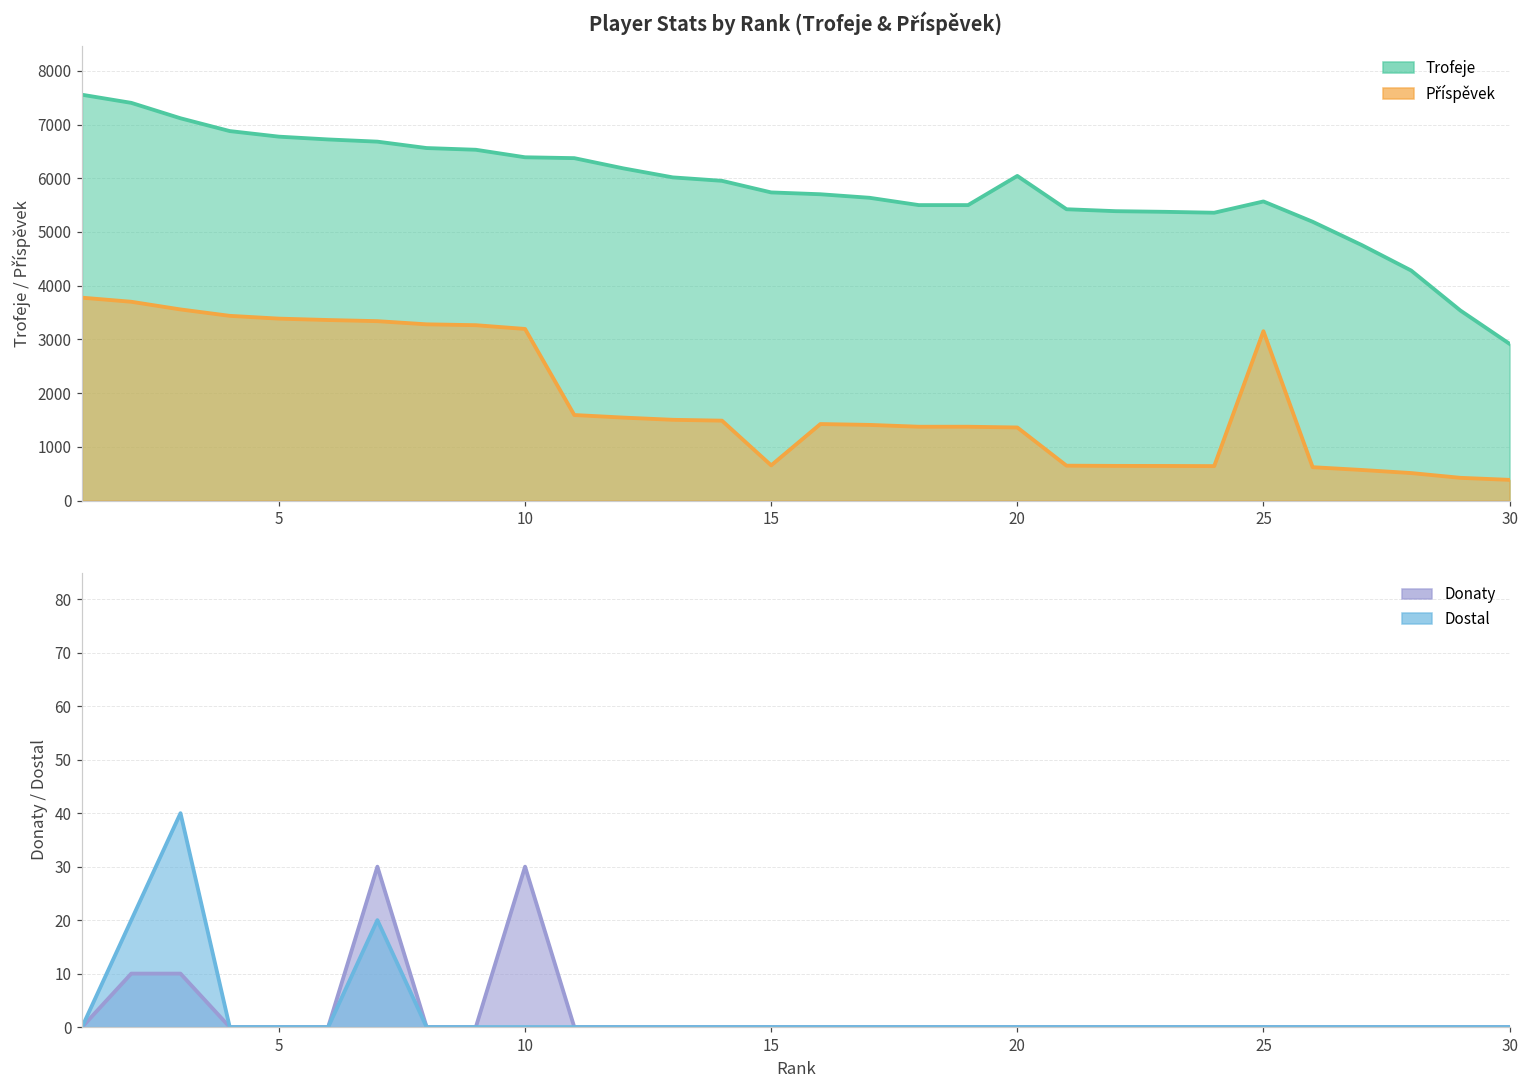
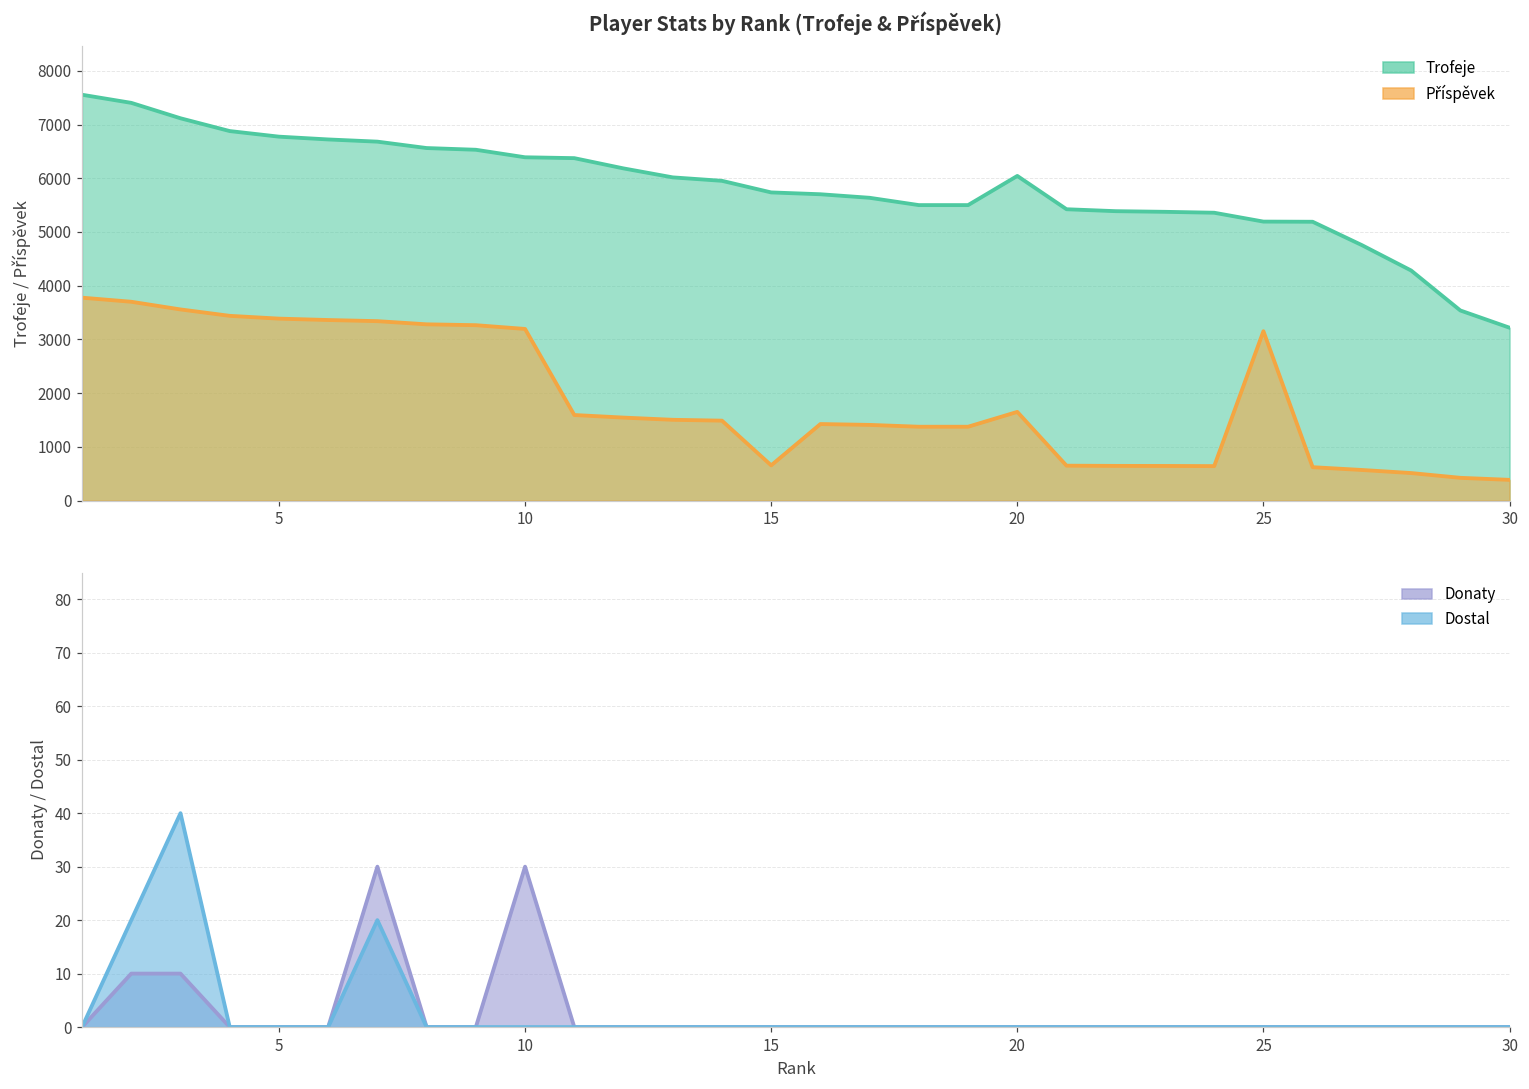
  {
    "Player Stats by Rank (Trofeje & Příspěvek)": {
      "Trofeje": {
        "5": 6800,
        "10": 6400,
        "15": 5700,
        "20": 6000,
-       "25": 5600,
-       "30": 2900
+       "25": 5200,
+       "30": 3200
      },
      "Příspěvek": {
        "5": 3400,
        "10": 3200,
        "15": 700,
-       "20": 1400,
+       "20": 1700,
        "25": 3200,
        "30": 400
      }
    }
  }
